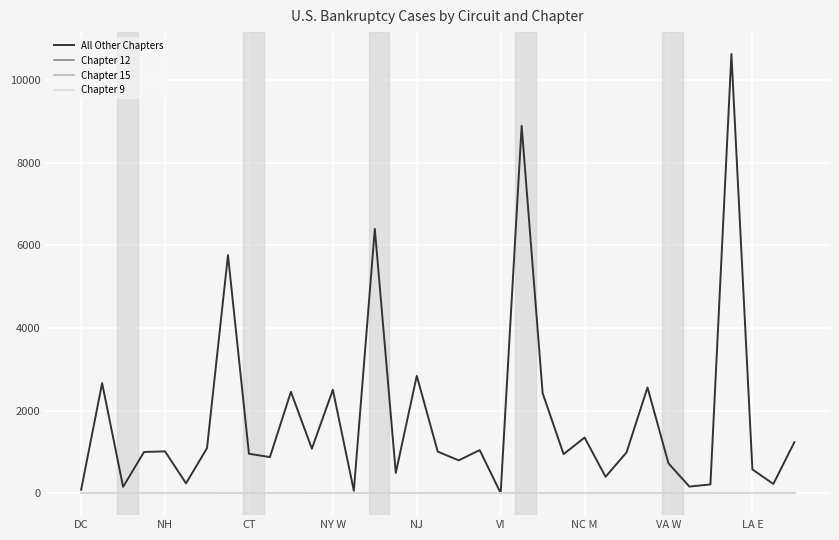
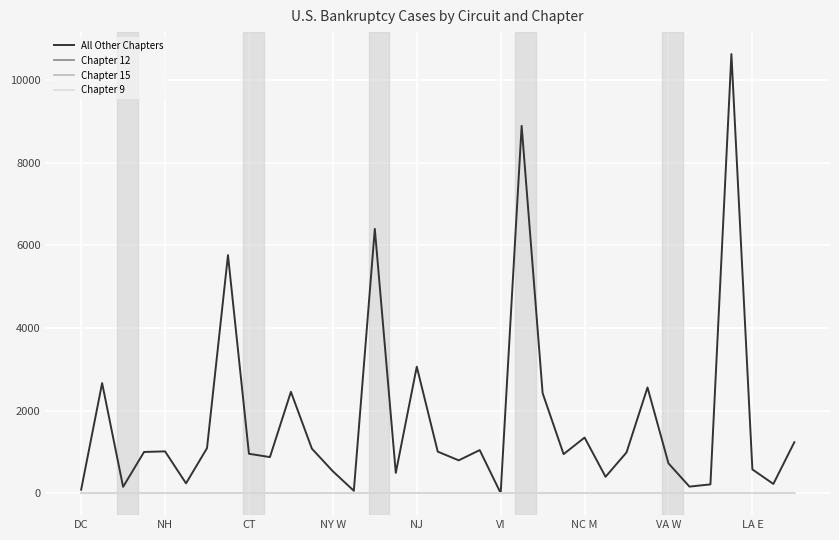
  {
    "All Other Chapters": {
      "DC": 100,
      "NH": 1000,
      "CT": 1000,
-     "NY W": 2500,
-     "NJ": 2800,
+     "NY W": 500,
+     "NJ": 3100,
      "NC M": 1300,
      "VA W": 700,
      "LA E": 600
    },
    "Chapter 9": {
      "DC": 0,
      "NH": 0,
      "CT": 0,
      "NY W": 0,
      "NJ": 0,
      "NC M": 0,
      "VA W": 0,
      "LA E": 0
    }
  }
